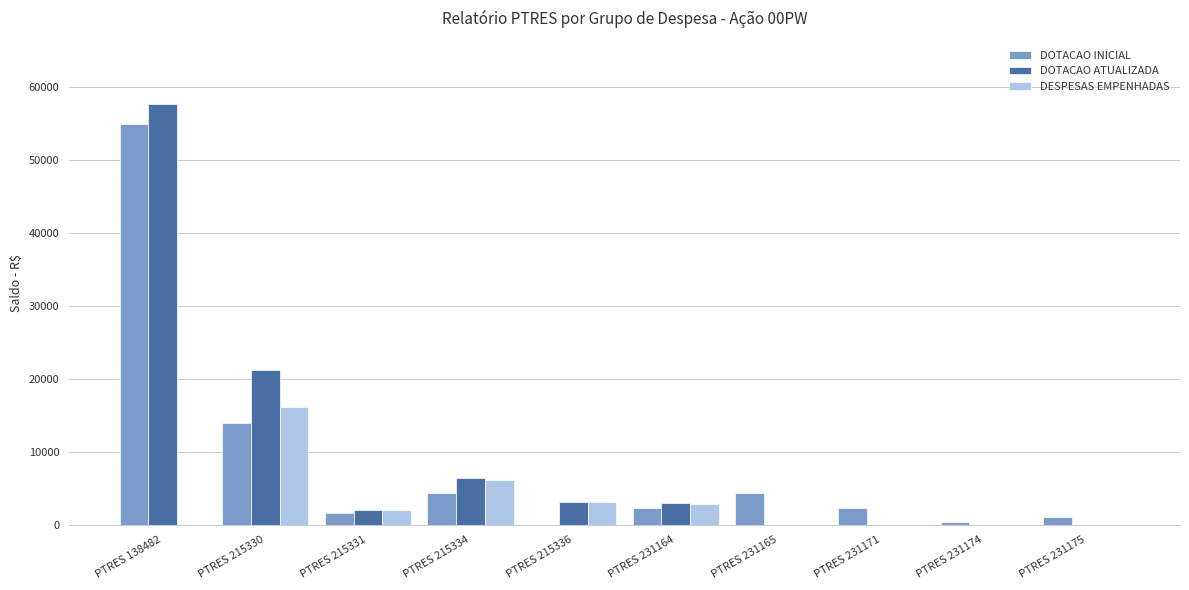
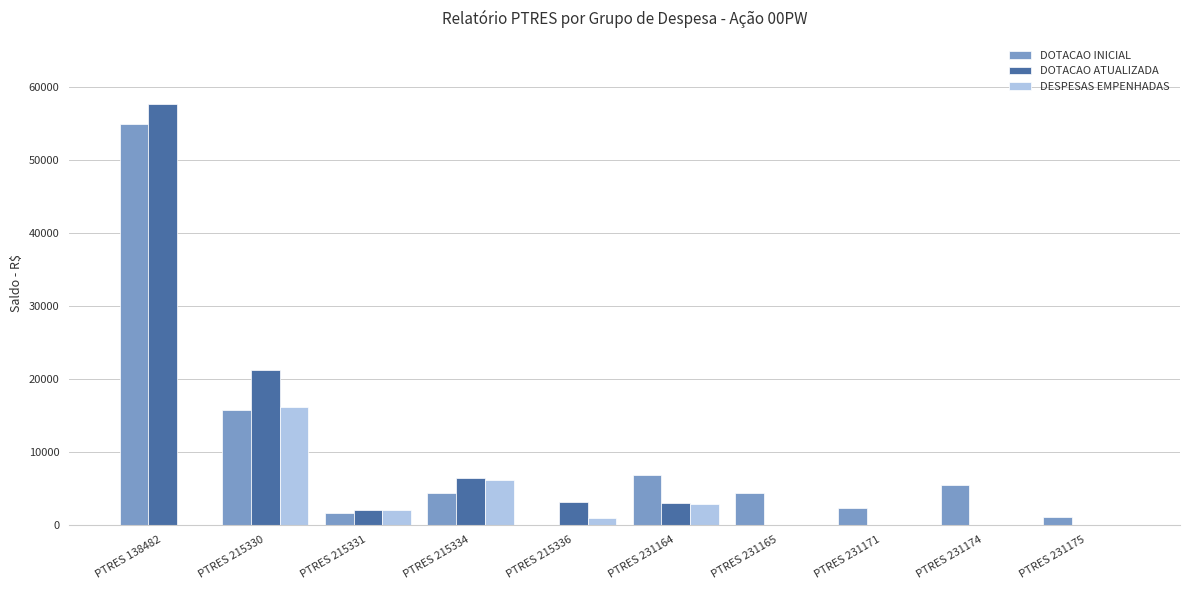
  {
    "DOTACAO INICIAL": {
      "PTRES 138482": 55000,
-     "PTRES 215330": 14000,
+     "PTRES 215330": 16000,
      "PTRES 215331": 2000,
      "PTRES 215334": 4000,
      "PTRES 215336": 0,
-     "PTRES 231164": 2000,
+     "PTRES 231164": 7000,
      "PTRES 231165": 4000,
      "PTRES 231171": 2000,
-     "PTRES 231174": 0,
+     "PTRES 231174": 5000,
      "PTRES 231175": 1000
    },
    "DOTACAO ATUALIZADA": {
      "PTRES 138482": 58000,
      "PTRES 215330": 21000,
      "PTRES 215331": 2000,
      "PTRES 215334": 6000,
      "PTRES 215336": 3000,
      "PTRES 231164": 3000,
      "PTRES 231165": 0,
      "PTRES 231171": 0,
      "PTRES 231174": 0,
      "PTRES 231175": 0
    },
    "DESPESAS EMPENHADAS": {
      "PTRES 138482": 0,
      "PTRES 215330": 16000,
      "PTRES 215331": 2000,
      "PTRES 215334": 6000,
-     "PTRES 215336": 3000,
+     "PTRES 215336": 1000,
      "PTRES 231164": 3000,
      "PTRES 231165": 0,
      "PTRES 231171": 0,
      "PTRES 231174": 0,
      "PTRES 231175": 0
    }
  }
